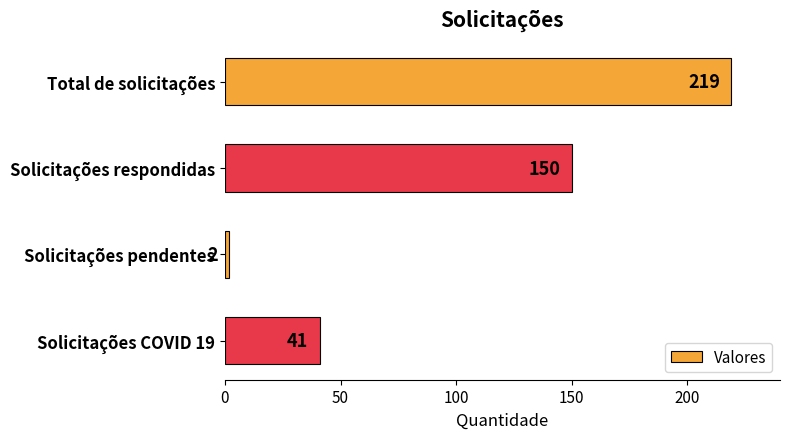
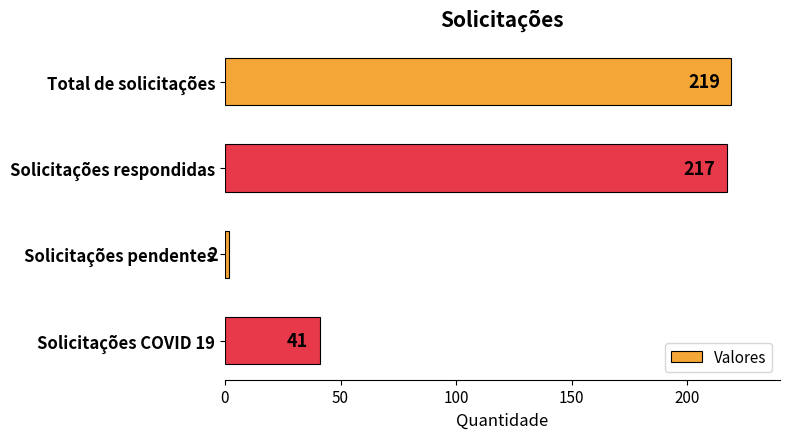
  {
    "Total de solicitações": 219,
-   "Solicitações respondidas": 150,
+   "Solicitações respondidas": 217,
    "Solicitações pendentes": 2,
    "Solicitações COVID 19": 41
  }
